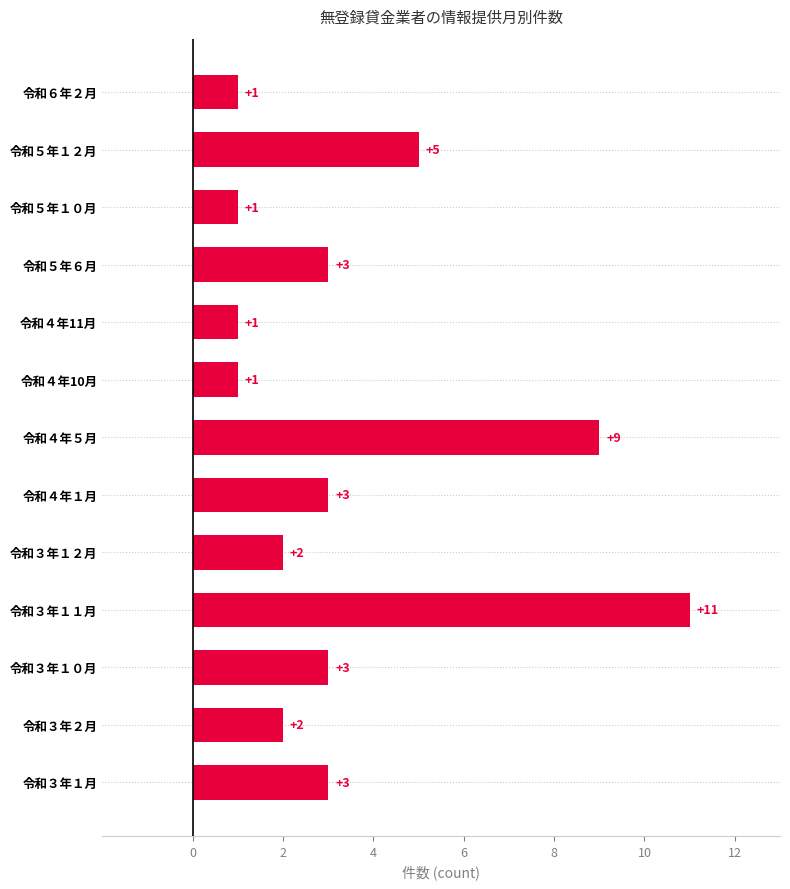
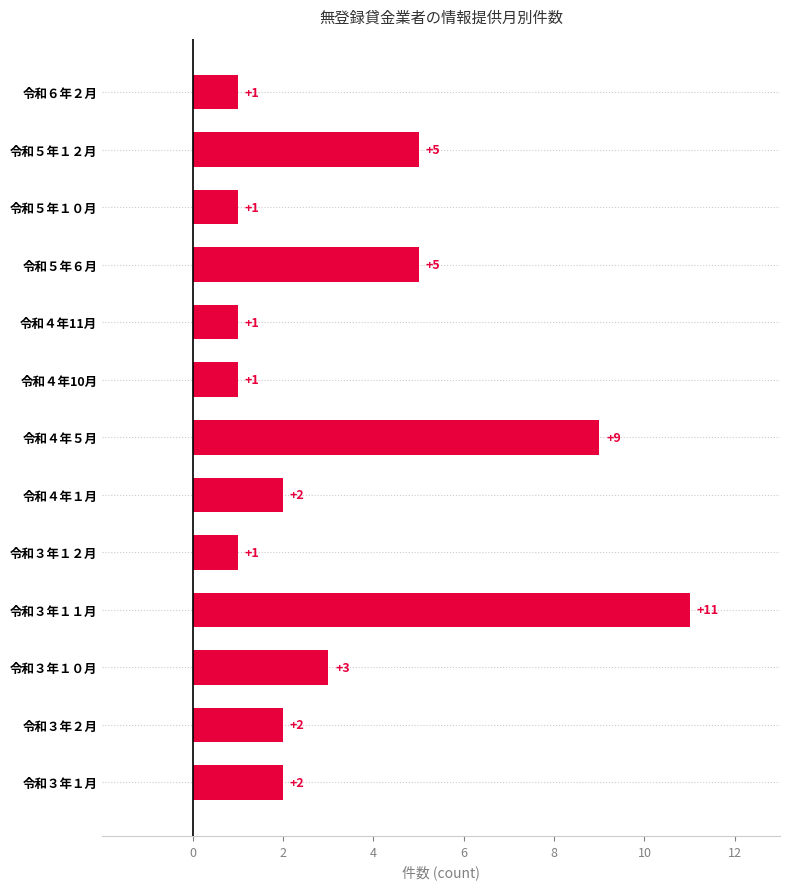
  {
    "令和６年２月": "+1",
    "令和５年１２月": "+5",
    "令和５年１０月": "+1",
-   "令和５年６月": "+3",
+   "令和５年６月": "+5",
    "令和４年11月": "+1",
    "令和４年10月": "+1",
    "令和４年５月": "+9",
-   "令和４年１月": "+3",
-   "令和３年１２月": "+2",
+   "令和４年１月": "+2",
+   "令和３年１２月": "+1",
    "令和３年１１月": "+11",
    "令和３年１０月": "+3",
    "令和３年２月": "+2",
-   "令和３年１月": "+3"
+   "令和３年１月": "+2"
  }
